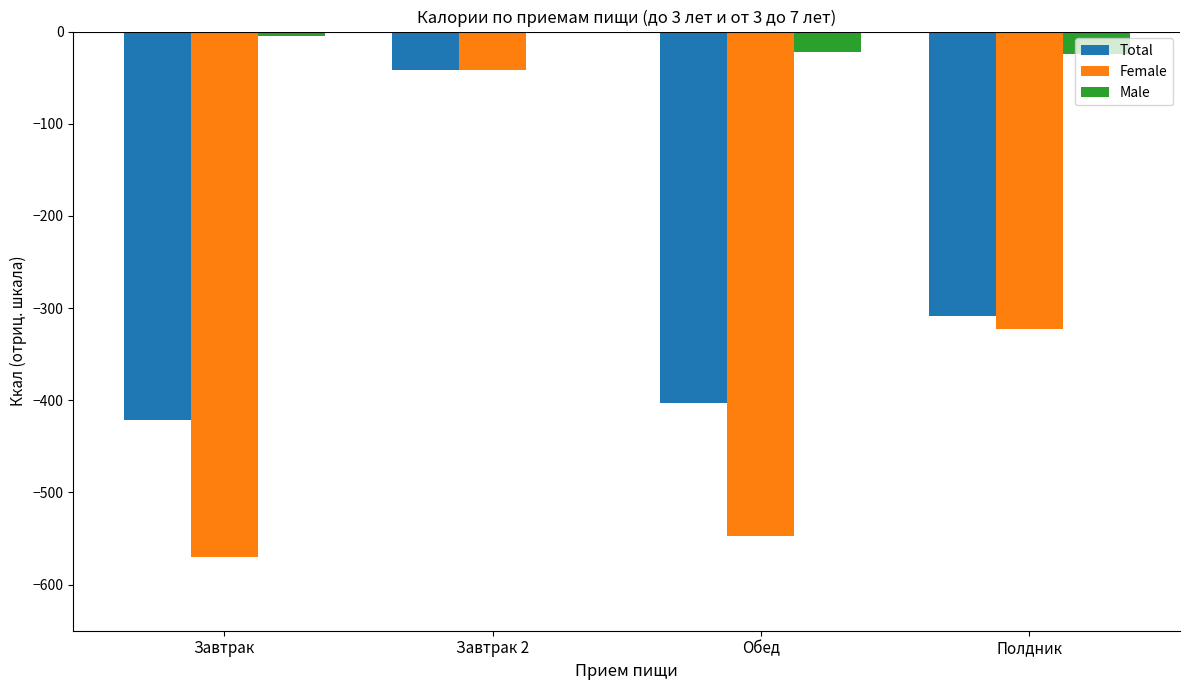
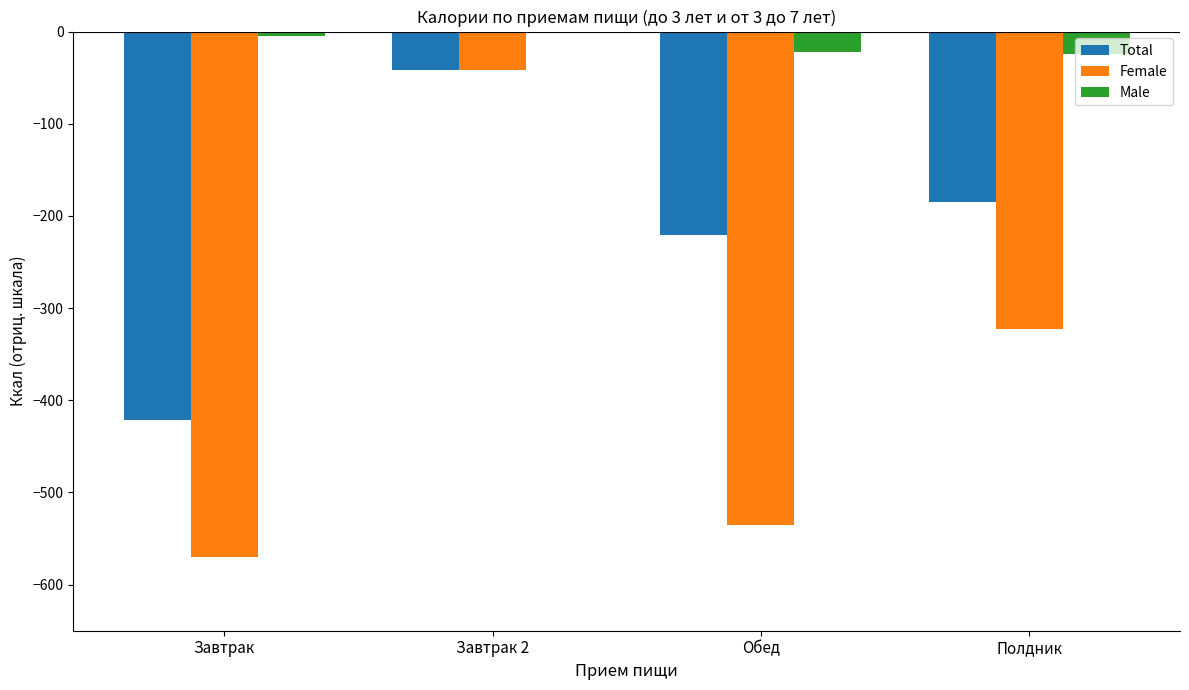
  {
    "Total": {
      "Завтрак": -420,
      "Завтрак 2": -40,
-     "Обед": -400,
-     "Полдник": -310
+     "Обед": -220,
+     "Полдник": -180
    },
    "Female": {
      "Завтрак": -570,
      "Завтрак 2": -40,
-     "Обед": -550,
+     "Обед": -540,
      "Полдник": -320
    },
    "Male": {
      "Завтрак": 0,
      "Обед": -20
    }
  }
